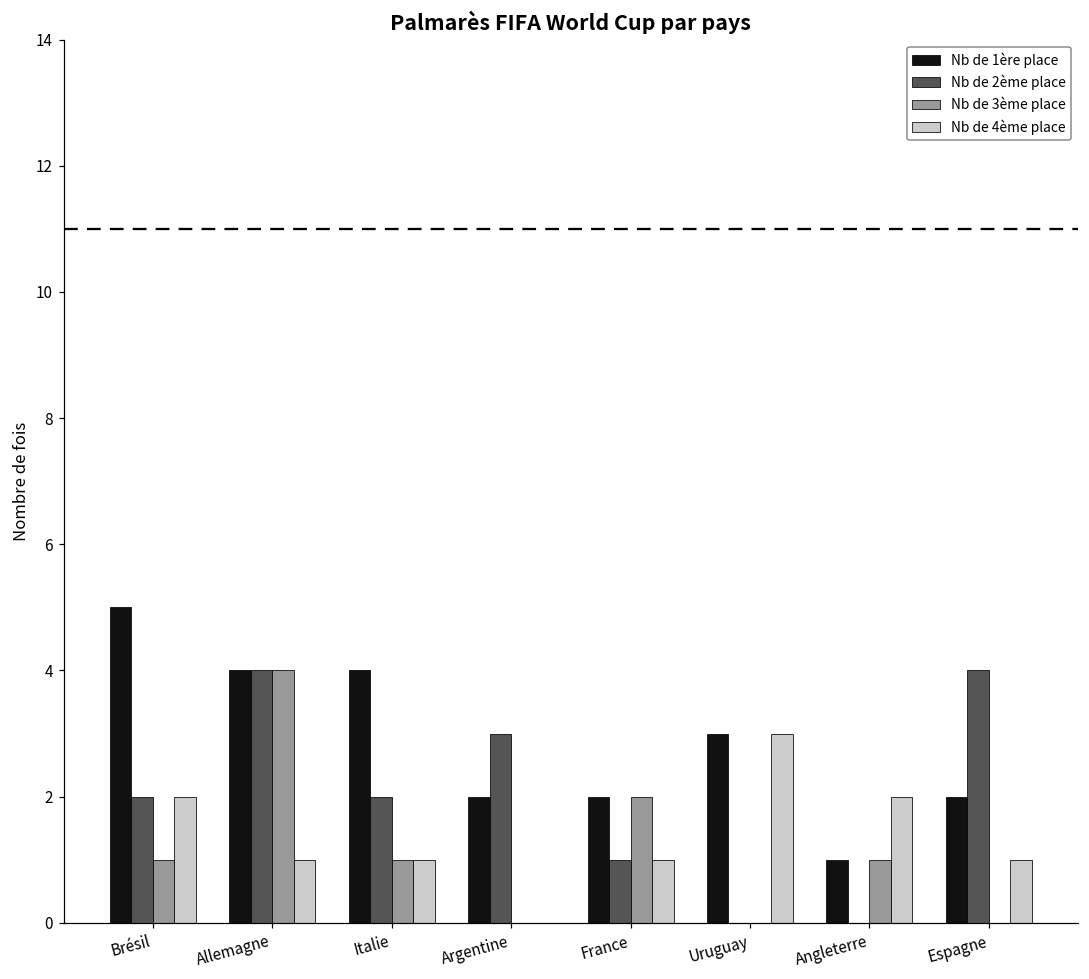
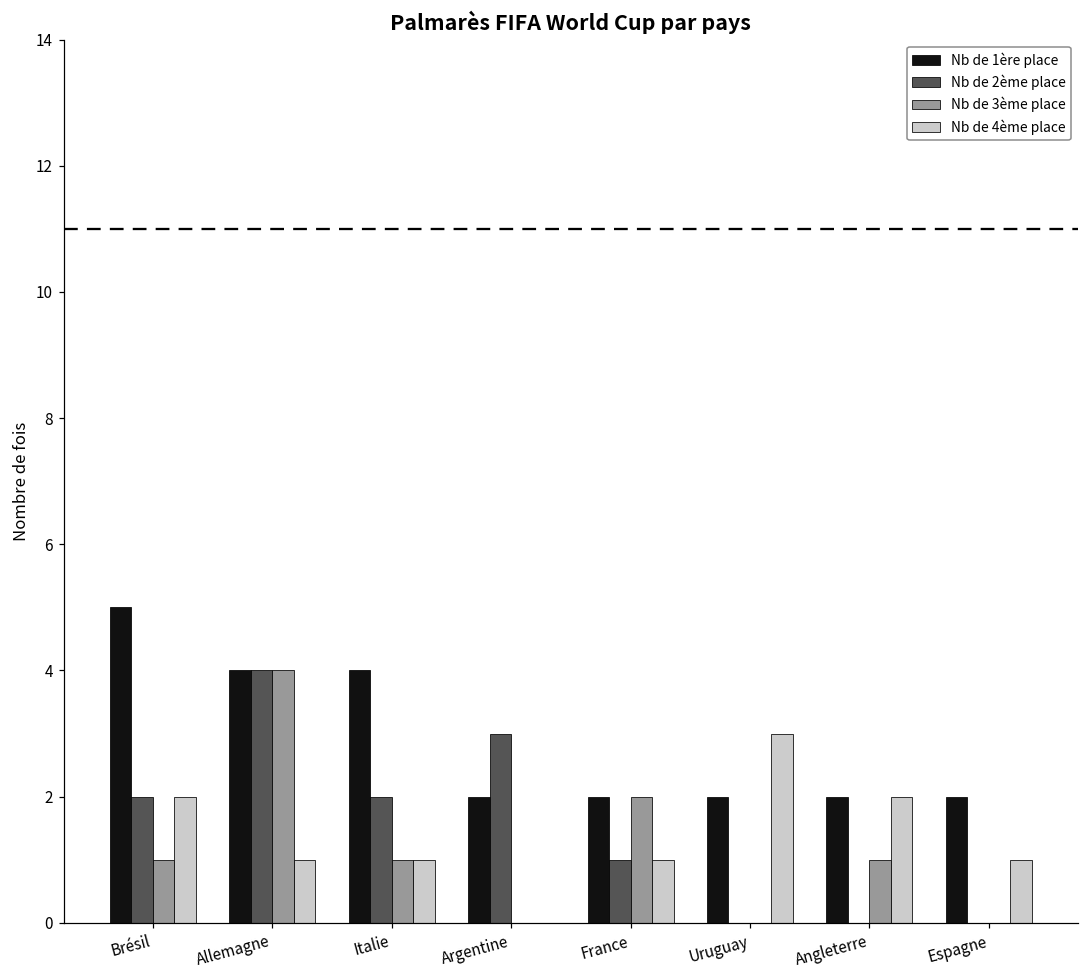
  {
    "Nb de 1ère place": {
      "Brésil": 5,
      "Allemagne": 4,
      "Italie": 4,
      "Argentine": 2,
      "France": 2,
-     "Uruguay": 3,
-     "Angleterre": 1,
+     "Uruguay": 2,
+     "Angleterre": 2,
      "Espagne": 2
    },
    "Nb de 2ème place": {
      "Brésil": 2,
      "Allemagne": 4,
      "Italie": 2,
      "Argentine": 3,
      "France": 1,
      "Uruguay": 0,
      "Angleterre": 0,
-     "Espagne": 4
+     "Espagne": 0
    },
    "Nb de 3ème place": {
      "Brésil": 1,
      "Allemagne": 4,
      "Italie": 1,
      "Argentine": 0,
      "France": 2,
      "Uruguay": 0,
      "Angleterre": 1,
      "Espagne": 0
    },
    "Nb de 4ème place": {
      "Brésil": 2,
      "Allemagne": 1,
      "Italie": 1,
      "Argentine": 0,
      "France": 1,
      "Uruguay": 3,
      "Angleterre": 2,
      "Espagne": 1
    }
  }
